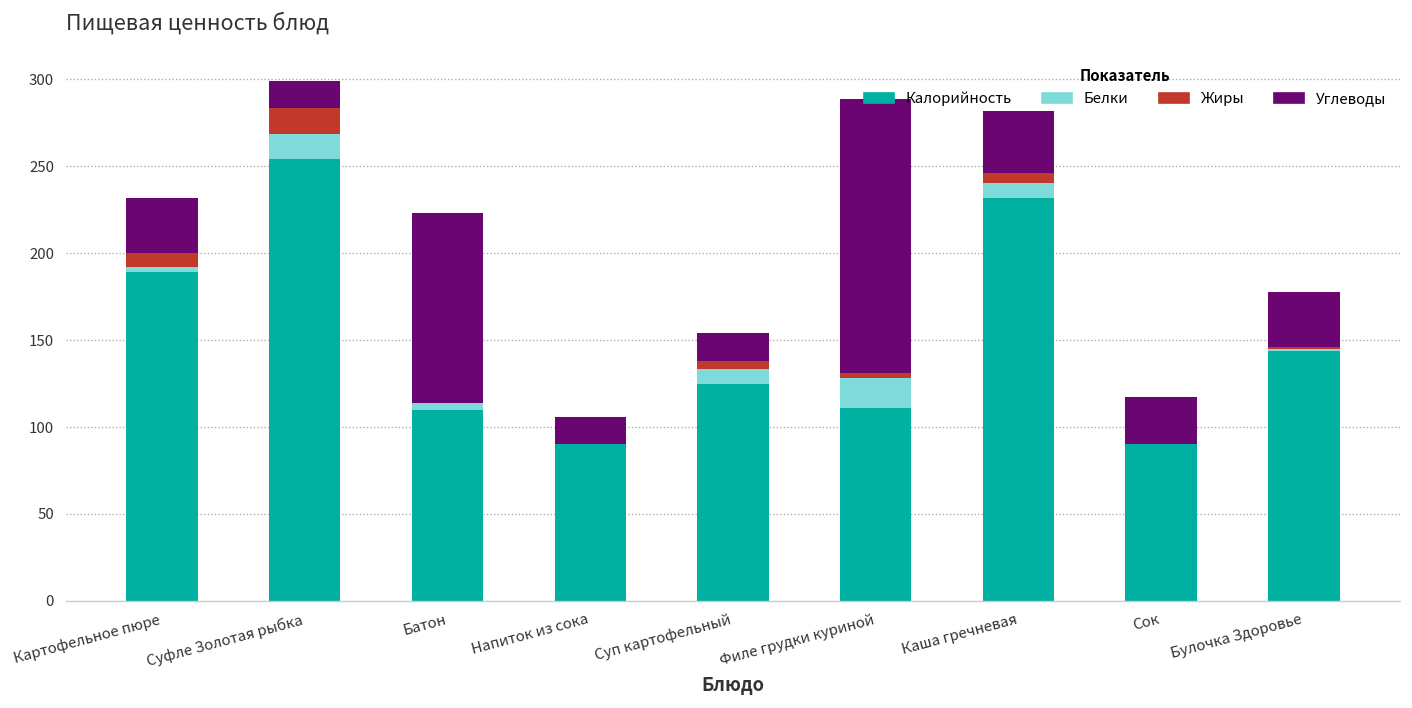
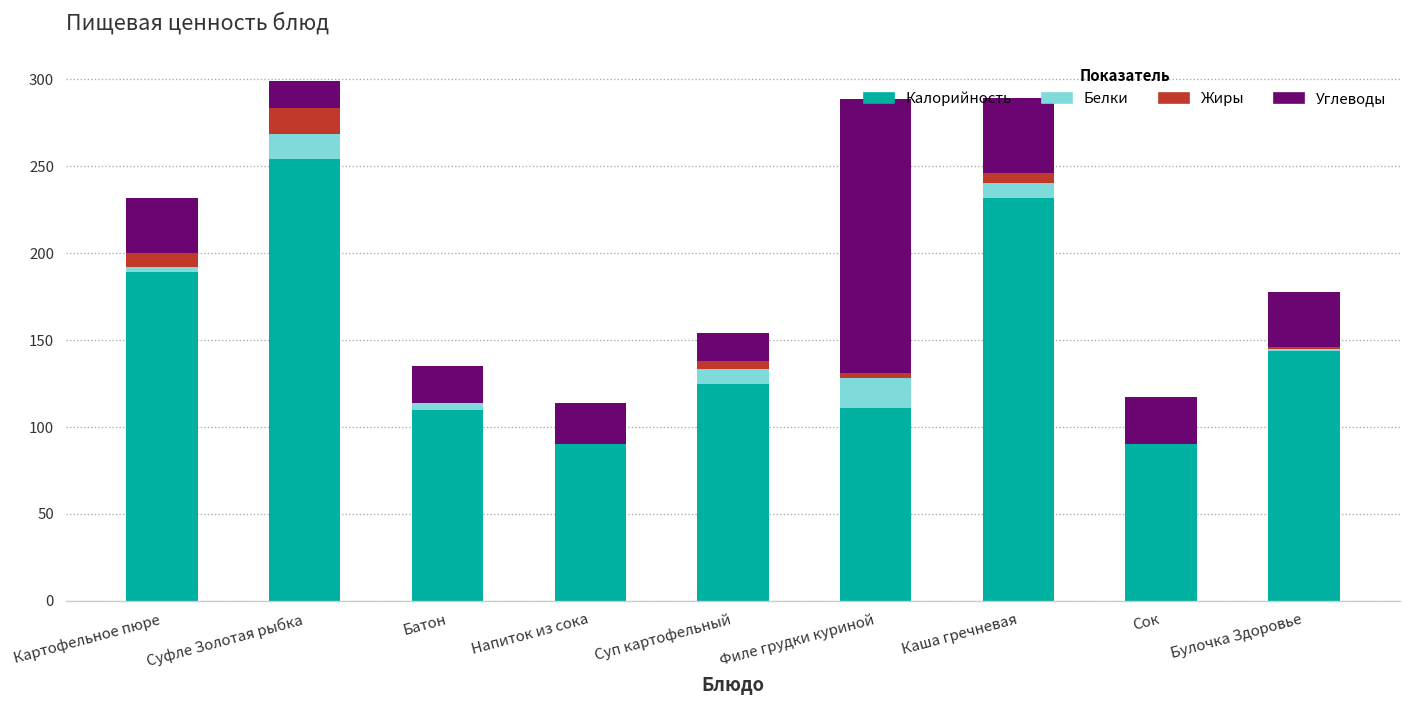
  {
    "Калорийность": {
      "Картофельное пюре": 189,
      "Суфле Золотая рыбка": 254,
      "Батон": 110,
      "Напиток из сока": 90,
      "Суп картофельный": 125,
      "Филе грудки куриной": 111,
      "Каша гречневая": 232,
      "Сок": 90,
      "Булочка Здоровье": 144
    },
    "Белки": {
      "Картофельное пюре": 3,
      "Суфле Золотая рыбка": 15,
      "Батон": 4,
      "Напиток из сока": 0,
      "Суп картофельный": 9,
      "Филе грудки куриной": 17,
      "Каша гречневая": 8,
      "Сок": 0
    },
    "Жиры": {
      "Картофельное пюре": 8,
      "Суфле Золотая рыбка": 15,
      "Батон": 0,
      "Напиток из сока": 0,
      "Суп картофельный": 4,
      "Филе грудки куриной": 3,
      "Каша гречневая": 6,
      "Сок": 0
    },
    "Углеводы": {
      "Картофельное пюре": 31,
      "Суфле Золотая рыбка": 16,
-     "Батон": 110,
-     "Напиток из сока": 16,
+     "Батон": 21,
+     "Напиток из сока": 24,
      "Суп картофельный": 16,
      "Филе грудки куриной": 157,
-     "Каша гречневая": 36,
+     "Каша гречневая": 43,
      "Сок": 27,
      "Булочка Здоровье": 32
    }
  }
